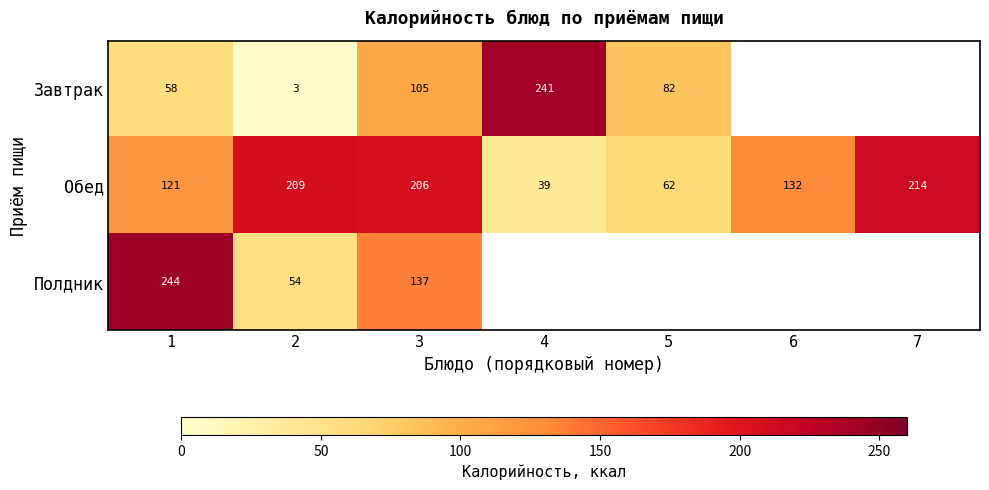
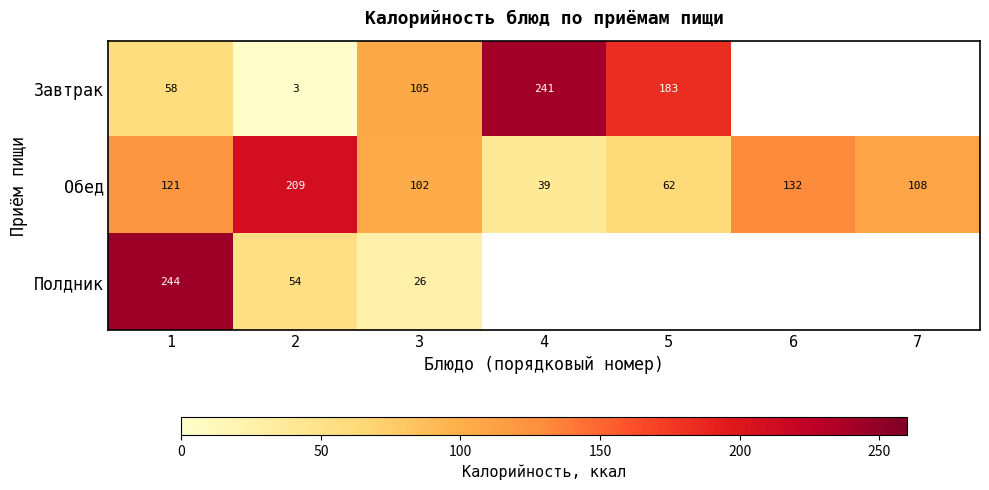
  {
    "Завтрак": {
      "1": 58,
      "2": 3,
      "3": 105,
      "4": 241,
-     "5": 82
+     "5": 183
    },
    "Обед": {
      "1": 121,
      "2": 209,
-     "3": 206,
+     "3": 102,
      "4": 39,
      "5": 62,
      "6": 132,
-     "7": 214
+     "7": 108
    },
    "Полдник": {
      "1": 244,
      "2": 54,
-     "3": 137
+     "3": 26
    }
  }
